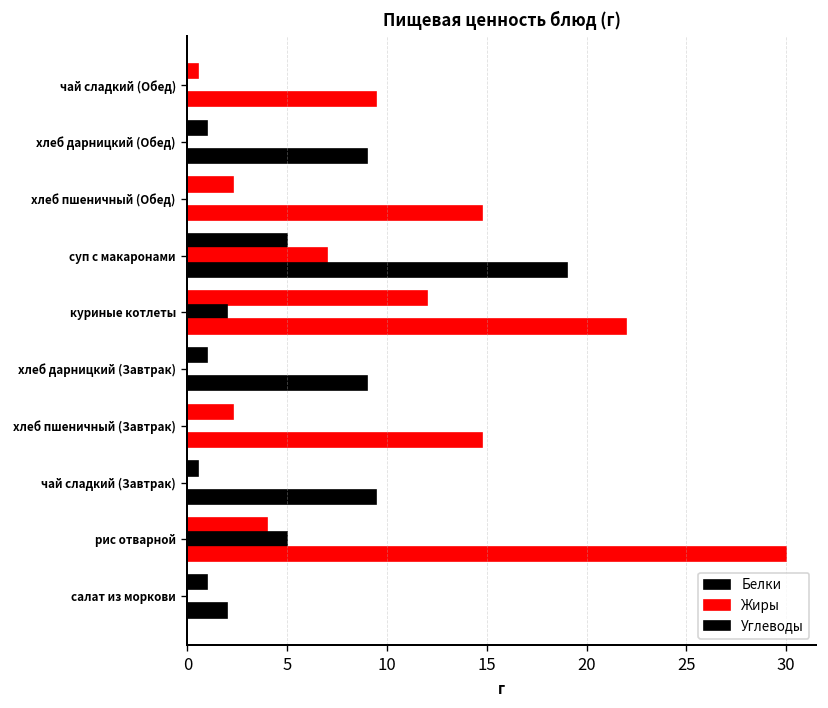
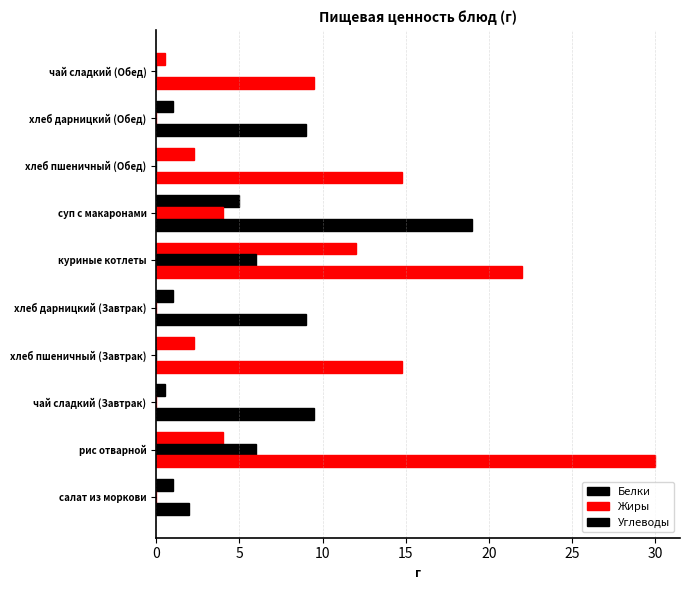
  {
    "Жиры": {
      "чай сладкий (Обед)": 0,
      "хлеб дарницкий (Обед)": 0,
      "хлеб пшеничный (Обед)": 0,
-     "суп с макаронами": 7,
-     "куриные котлеты": 2,
+     "суп с макаронами": 4,
+     "куриные котлеты": 6,
      "хлеб дарницкий (Завтрак)": 0,
      "хлеб пшеничный (Завтрак)": 0,
      "чай сладкий (Завтрак)": 0,
-     "рис отварной": 5,
+     "рис отварной": 6,
      "салат из моркови": 0
    }
  }
